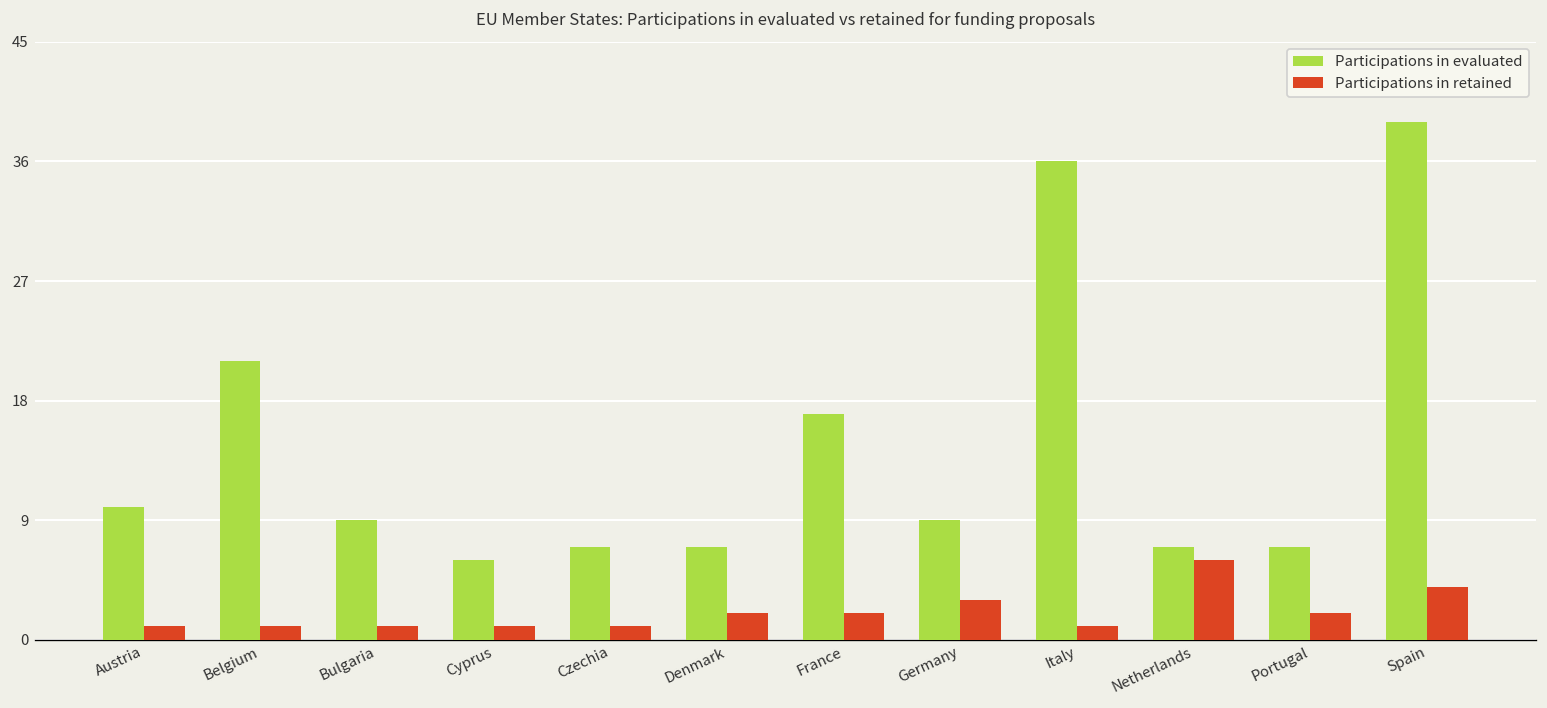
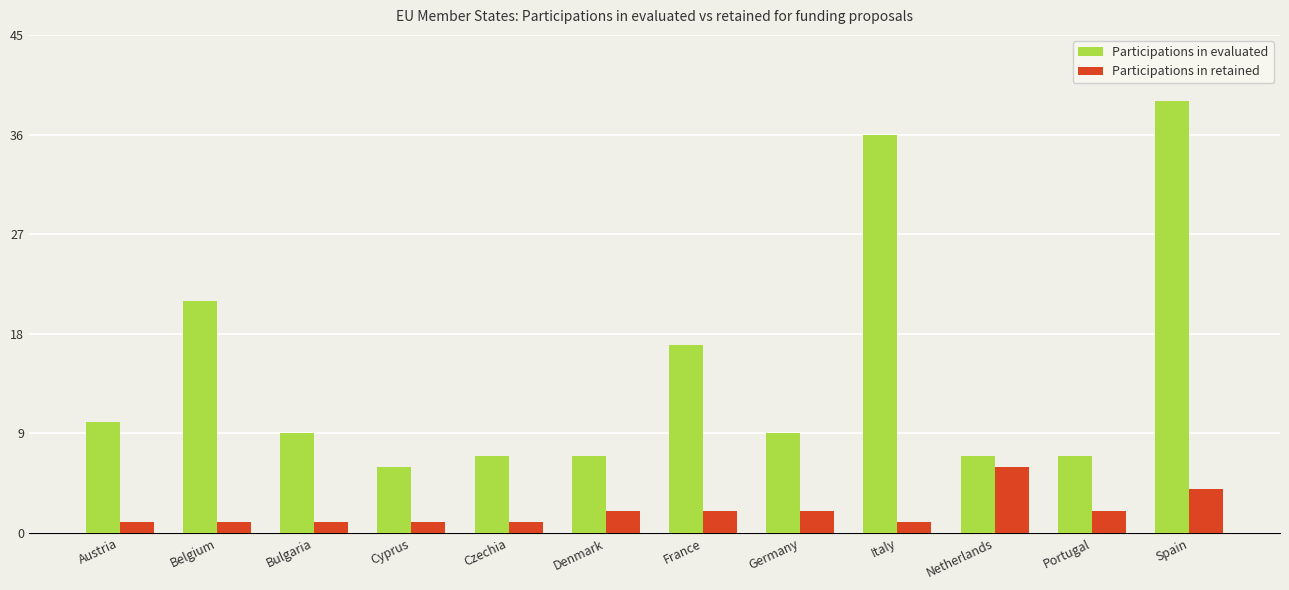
  {
    "Participations in evaluated": {
      "Austria": 10,
      "Belgium": 21,
      "Bulgaria": 9,
      "Cyprus": 6,
      "Czechia": 7,
      "Denmark": 7,
      "France": 17,
      "Germany": 9,
      "Italy": 36,
      "Netherlands": 7,
      "Portugal": 7,
      "Spain": 39
    },
    "Participations in retained": {
      "Austria": 1,
      "Belgium": 1,
      "Bulgaria": 1,
      "Cyprus": 1,
      "Czechia": 1,
      "Denmark": 2,
      "France": 2,
-     "Germany": 3,
+     "Germany": 2,
      "Italy": 1,
      "Netherlands": 6,
      "Portugal": 2,
      "Spain": 4
    }
  }
